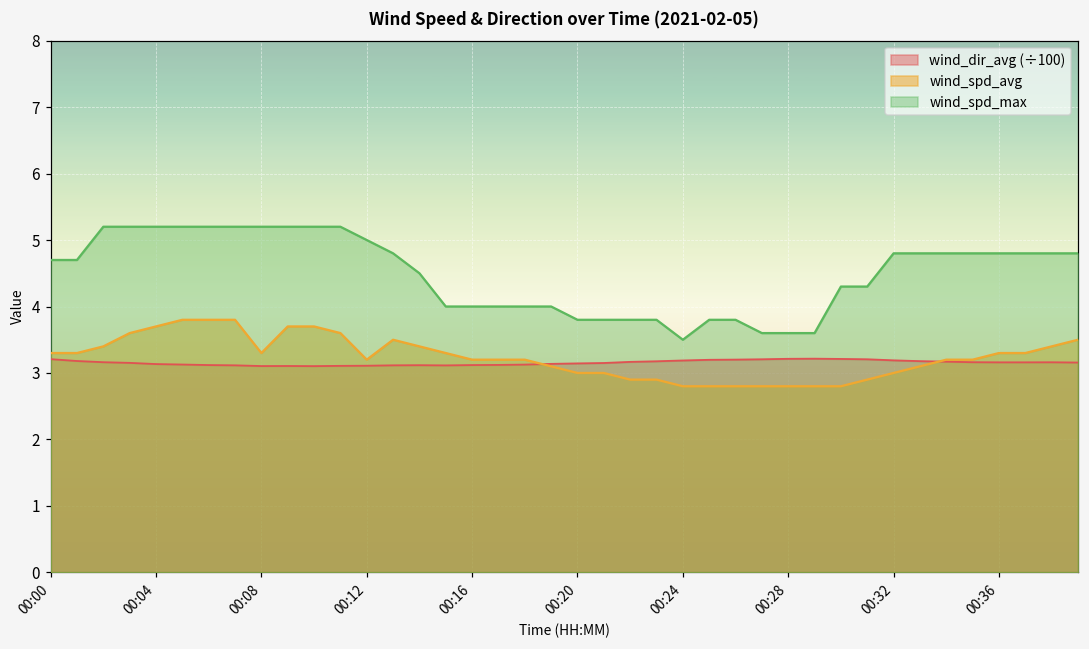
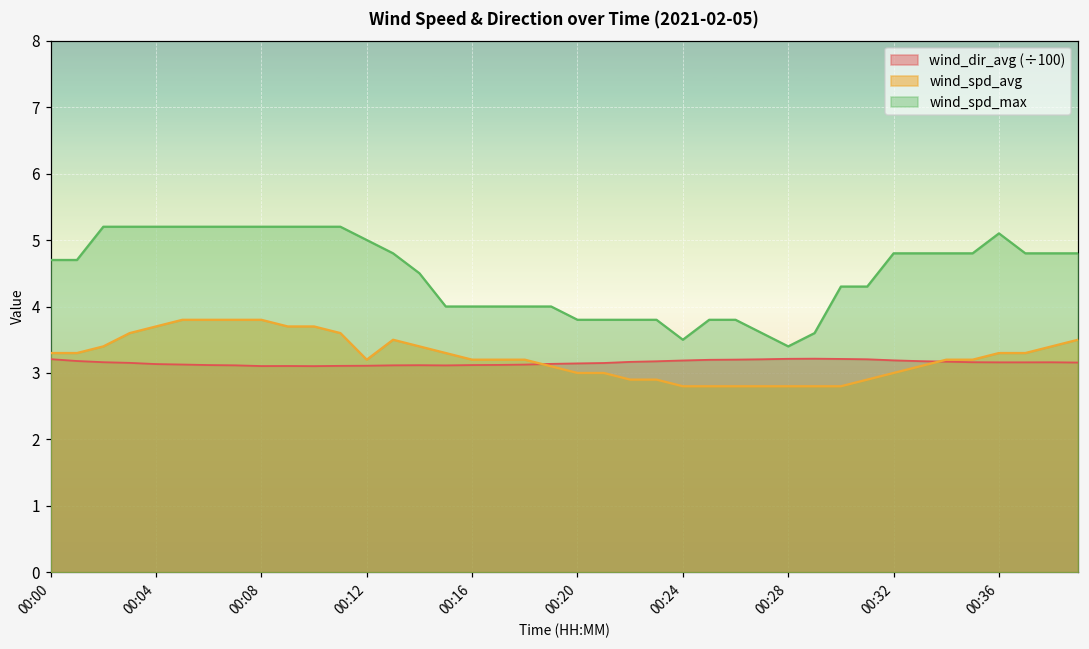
  {
    "wind_dir_avg (÷100)": {
      "00:00": 3.2,
      "00:04": 3.1,
      "00:08": 3.1,
      "00:12": 3.1,
      "00:16": 3.1,
      "00:20": 3.1,
      "00:24": 3.2,
      "00:28": 3.2,
      "00:32": 3.2,
      "00:36": 3.2
    },
    "wind_spd_avg": {
      "00:00": 3.3,
      "00:04": 3.7,
-     "00:08": 3.3,
+     "00:08": 3.8,
      "00:12": 3.2,
      "00:16": 3.2,
      "00:20": 3.0,
      "00:24": 2.8,
      "00:28": 2.8,
      "00:32": 3.0,
      "00:36": 3.3
    },
    "wind_spd_max": {
      "00:00": 4.7,
      "00:04": 5.2,
      "00:08": 5.2,
      "00:12": 5.0,
      "00:16": 4.0,
      "00:20": 3.8,
      "00:24": 3.5,
-     "00:28": 3.6,
+     "00:28": 3.4,
      "00:32": 4.8,
-     "00:36": 4.8
+     "00:36": 5.1
    }
  }
